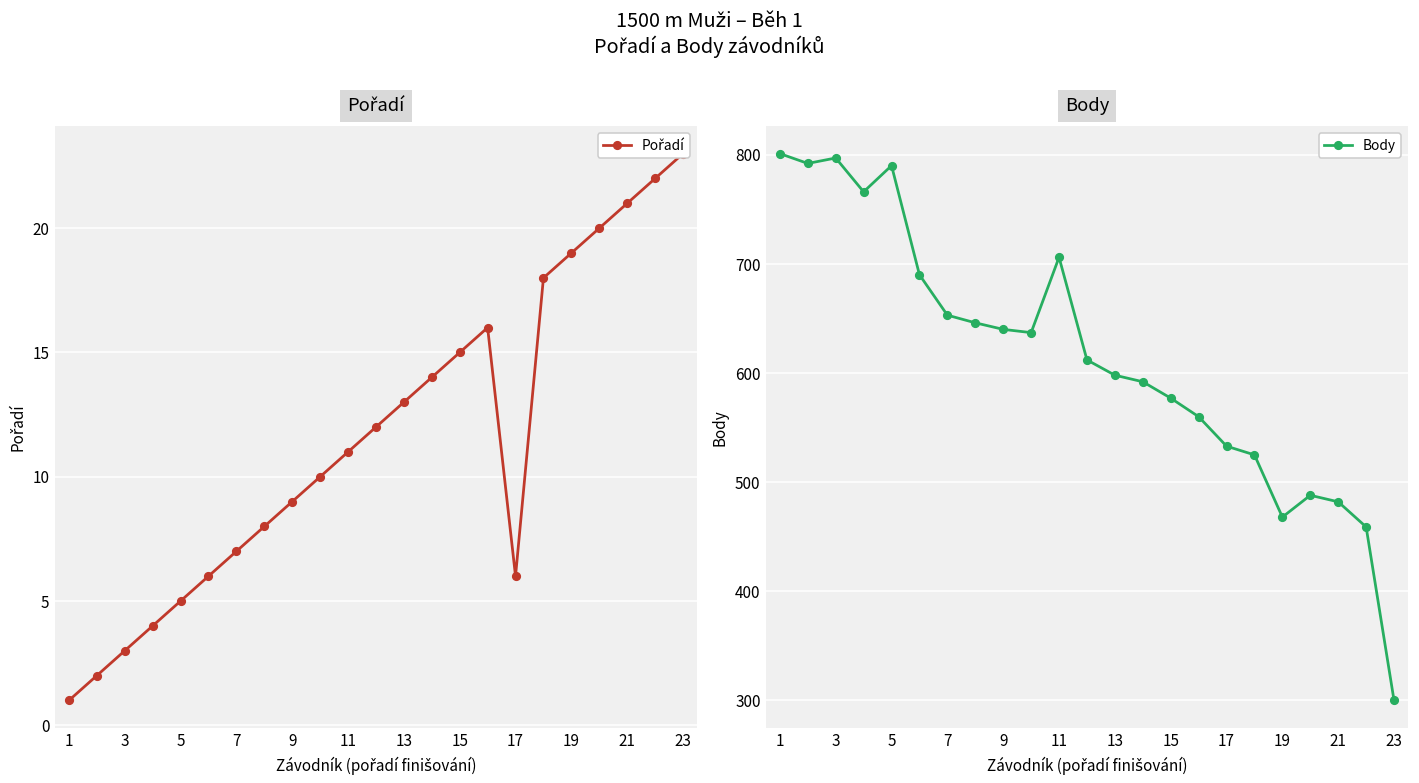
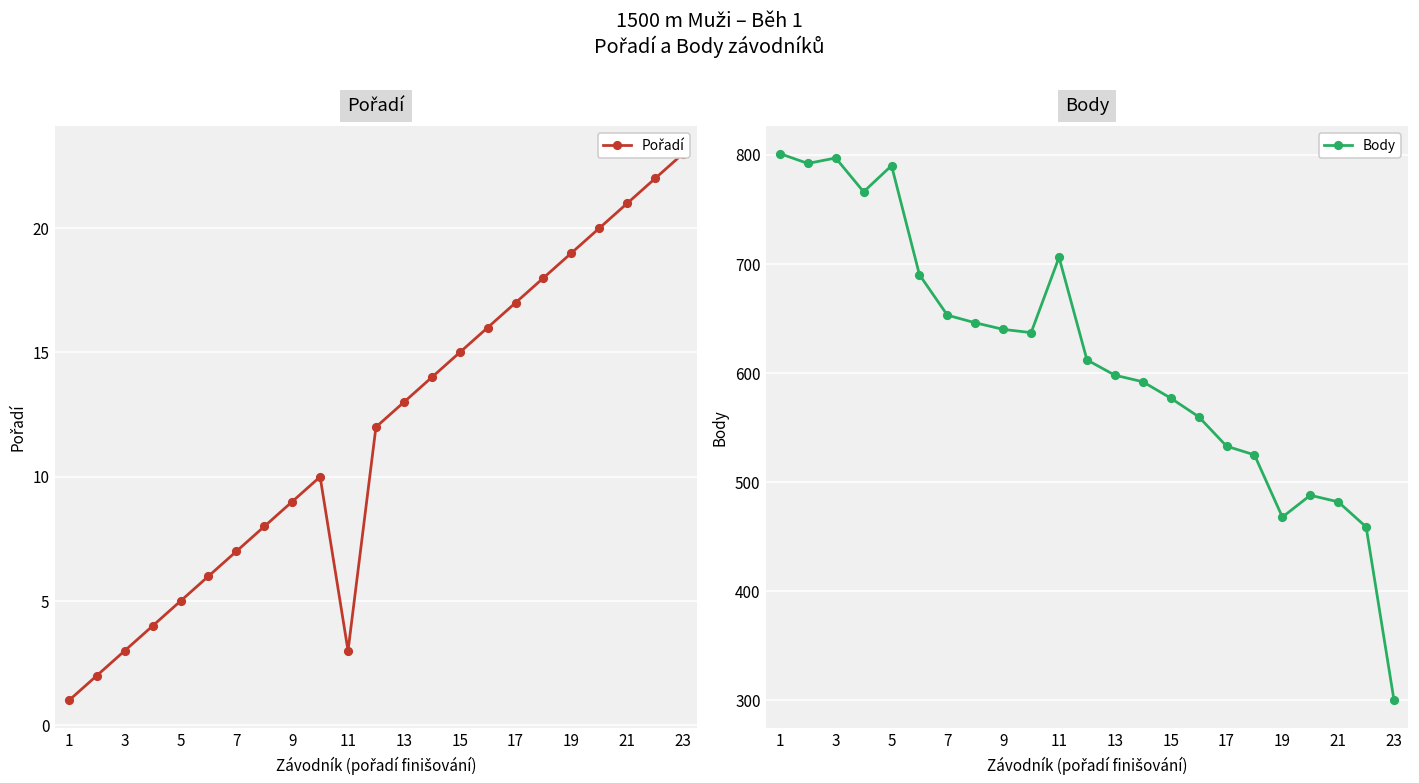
  {
    "Pořadí": {
      "1": 1,
      "3": 3,
      "5": 5,
      "7": 7,
      "9": 9,
-     "11": 11,
+     "11": 3,
      "13": 13,
      "15": 15,
-     "17": 6,
+     "17": 17,
      "19": 19,
      "21": 21
    },
    "Body": {
      "1": 800,
      "3": 800,
      "5": 790,
      "7": 650,
      "9": 640,
      "11": 710,
      "13": 600,
      "15": 580,
      "17": 530,
      "19": 470,
      "21": 480,
      "23": 300
    }
  }
